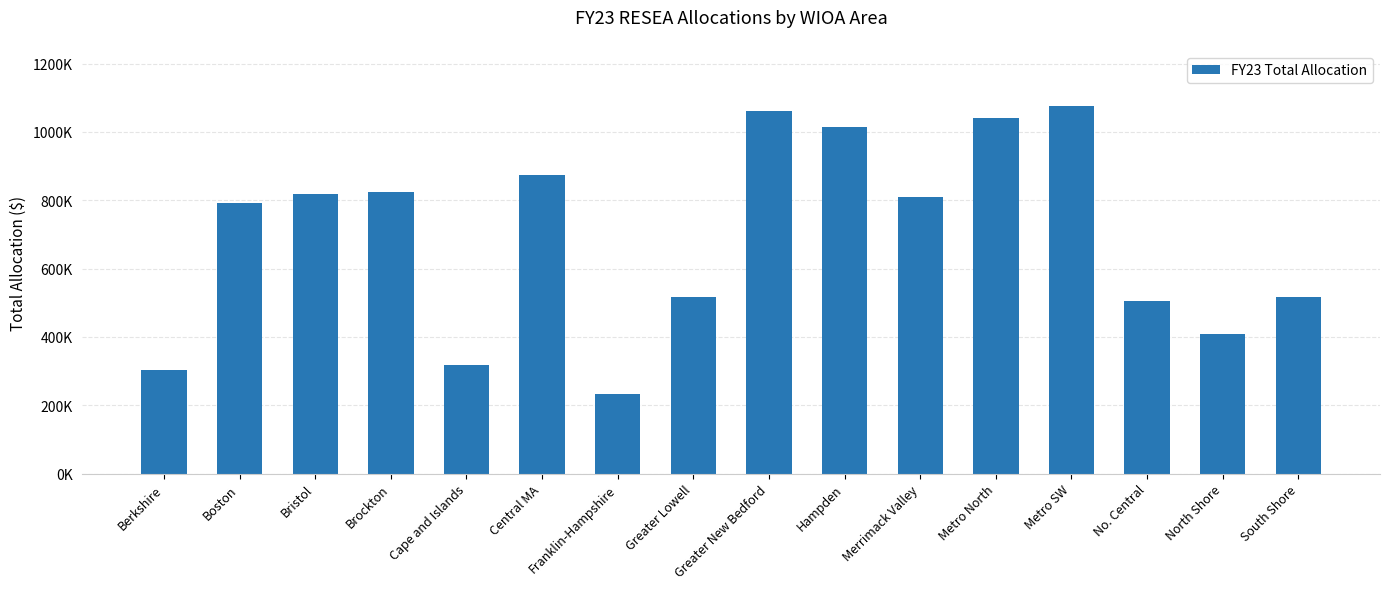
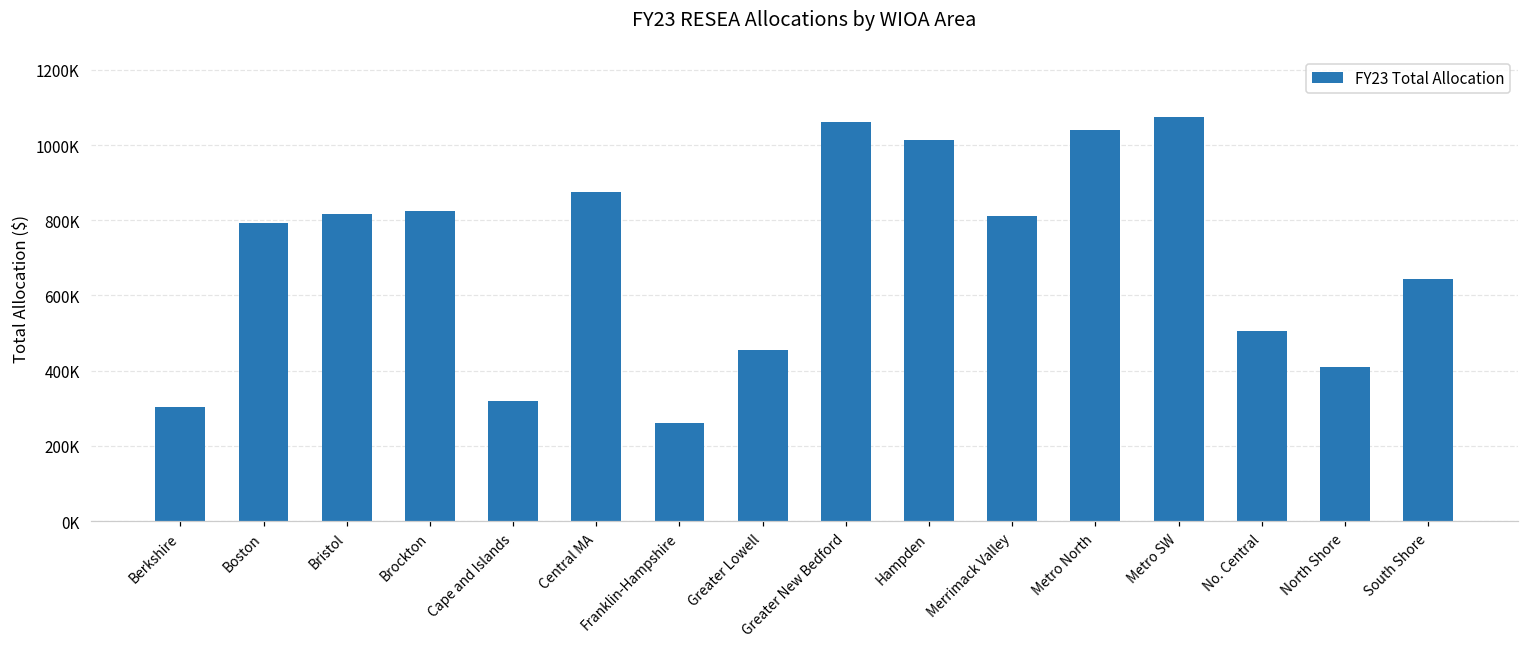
  {
    "Berkshire": 300000,
    "Boston": 790000,
    "Bristol": 820000,
    "Brockton": 820000,
    "Cape and Islands": 320000,
    "Central MA": 870000,
-   "Franklin-Hampshire": 230000,
-   "Greater Lowell": 520000,
+   "Franklin-Hampshire": 260000,
+   "Greater Lowell": 460000,
    "Greater New Bedford": 1060000,
    "Hampden": 1010000,
    "Merrimack Valley": 810000,
    "Metro North": 1040000,
    "Metro SW": 1080000,
    "No. Central": 510000,
    "North Shore": 410000,
-   "South Shore": 520000
+   "South Shore": 640000
  }
